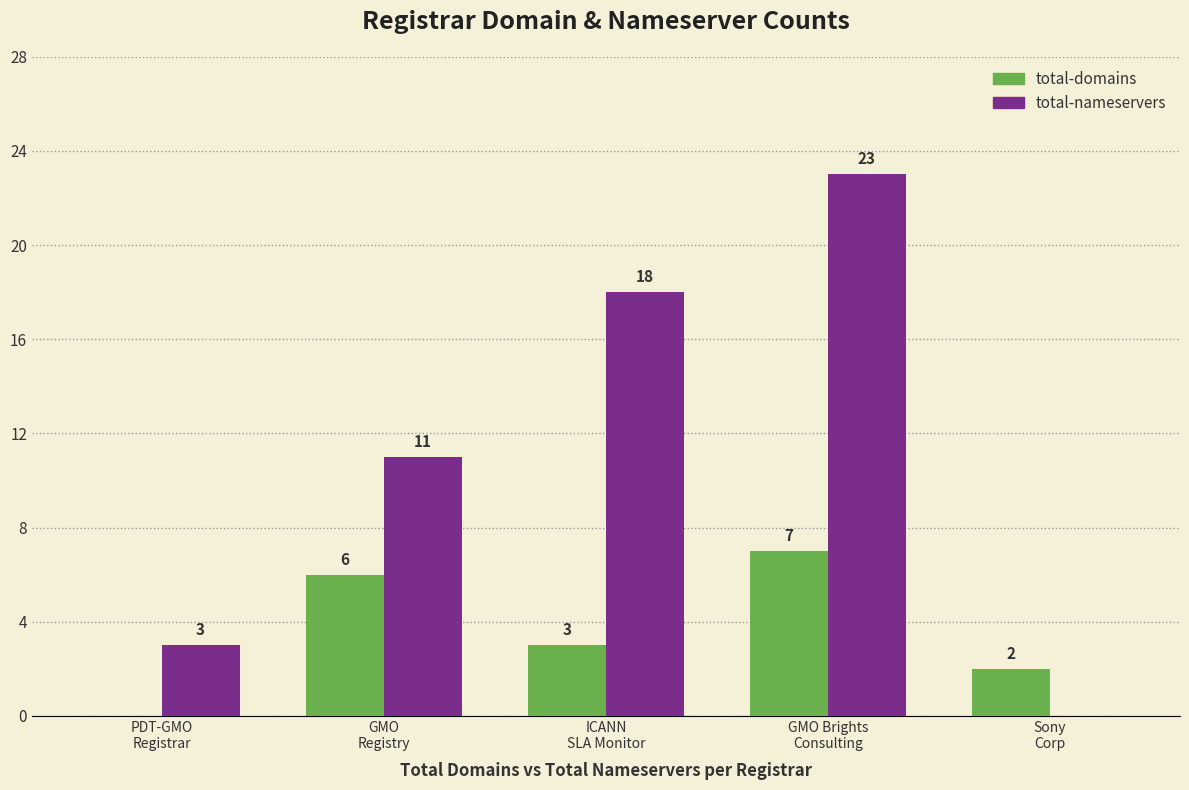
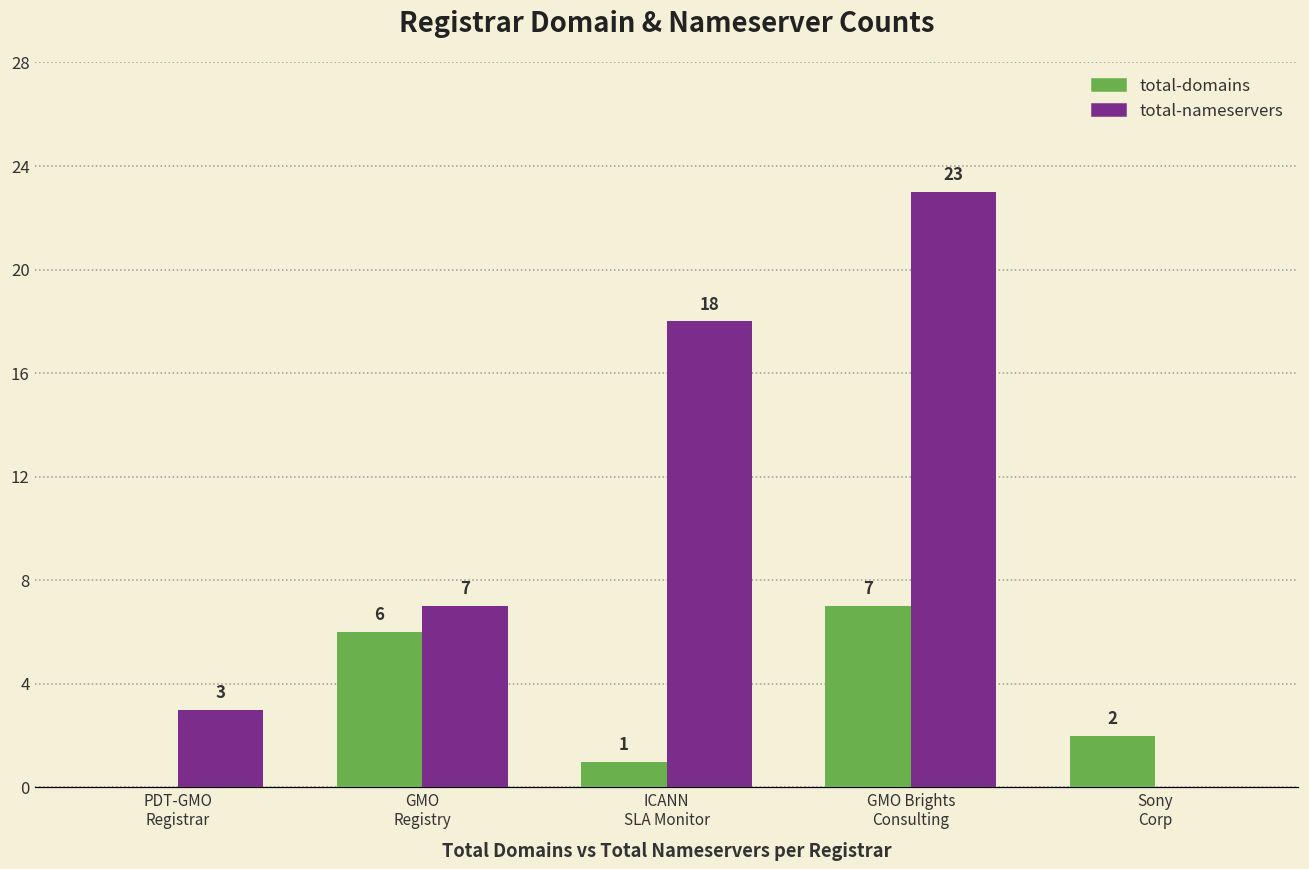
  {
    "total-domains": {
      "GMO Registry": 6,
-     "ICANN SLA Monitor": 3,
+     "ICANN SLA Monitor": 1,
      "GMO Brights Consulting": 7,
      "Sony Corp": 2
    },
    "total-nameservers": {
      "PDT-GMO Registrar": 3,
-     "GMO Registry": 11,
+     "GMO Registry": 7,
      "ICANN SLA Monitor": 18,
      "GMO Brights Consulting": 23
    }
  }
